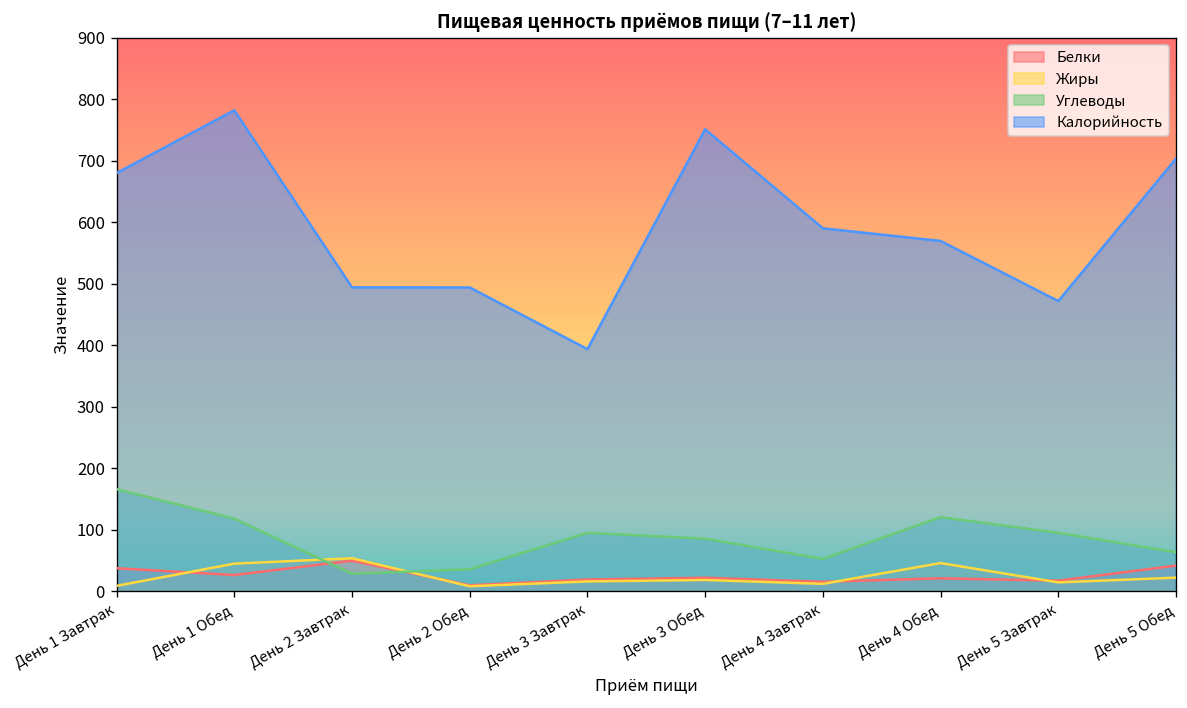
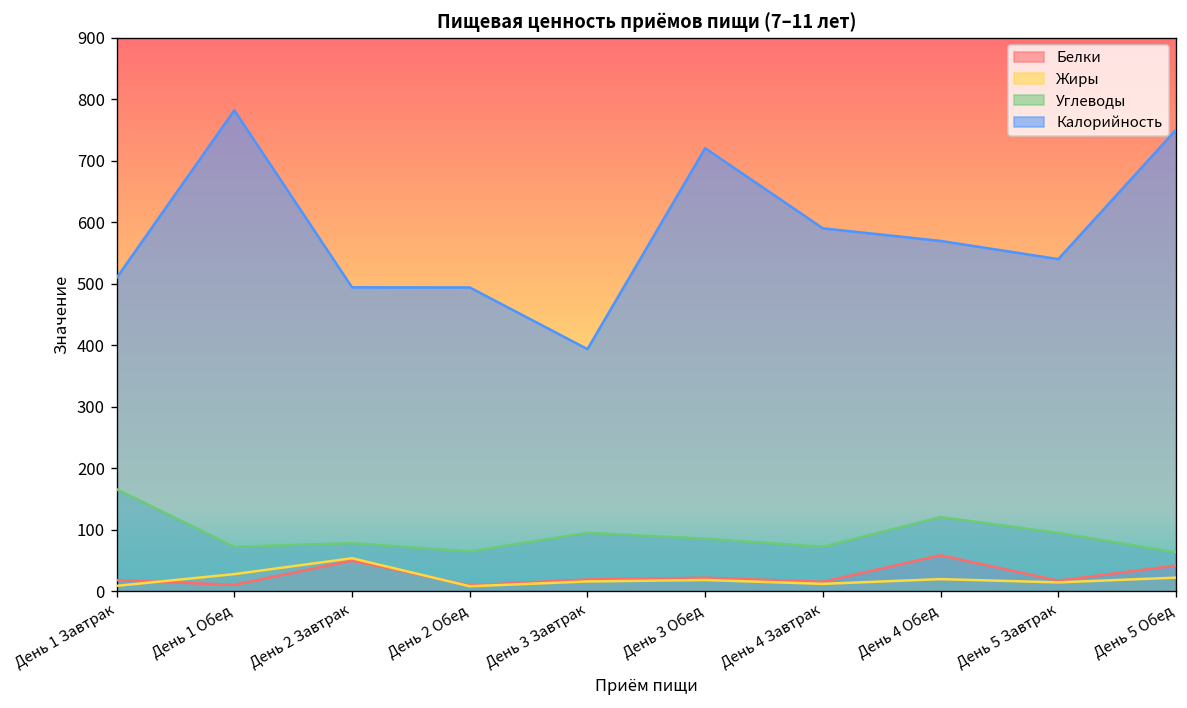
  {
    "Белки": {
-     "День 1 Завтрак": 40,
-     "День 1 Обед": 30,
-     "День 4 Обед": 20,
+     "День 1 Завтрак": 20,
+     "День 1 Обед": 10,
+     "День 4 Обед": 60,
      "День 5 Обед": 40
    },
    "Жиры": {
      "День 1 Завтрак": 10,
-     "День 1 Обед": 50,
-     "День 4 Обед": 50,
+     "День 1 Обед": 30,
+     "День 4 Обед": 20,
      "День 5 Обед": 20
    },
    "Углеводы": {
      "День 1 Завтрак": 170,
-     "День 1 Обед": 120,
-     "День 2 Завтрак": 30,
-     "День 2 Обед": 40,
+     "День 1 Обед": 70,
+     "День 2 Завтрак": 80,
+     "День 2 Обед": 70,
      "День 3 Завтрак": 100,
      "День 3 Обед": 90,
-     "День 4 Завтрак": 50,
+     "День 4 Завтрак": 70,
      "День 4 Обед": 120,
      "День 5 Завтрак": 100,
      "День 5 Обед": 60
    },
    "Калорийность": {
-     "День 1 Завтрак": 680,
+     "День 1 Завтрак": 510,
      "День 1 Обед": 780,
      "День 2 Завтрак": 490,
      "День 2 Обед": 490,
      "День 3 Завтрак": 390,
-     "День 3 Обед": 750,
+     "День 3 Обед": 720,
      "День 4 Завтрак": 590,
      "День 4 Обед": 570,
-     "День 5 Завтрак": 470,
-     "День 5 Обед": 700
+     "День 5 Завтрак": 540,
+     "День 5 Обед": 750
    }
  }
